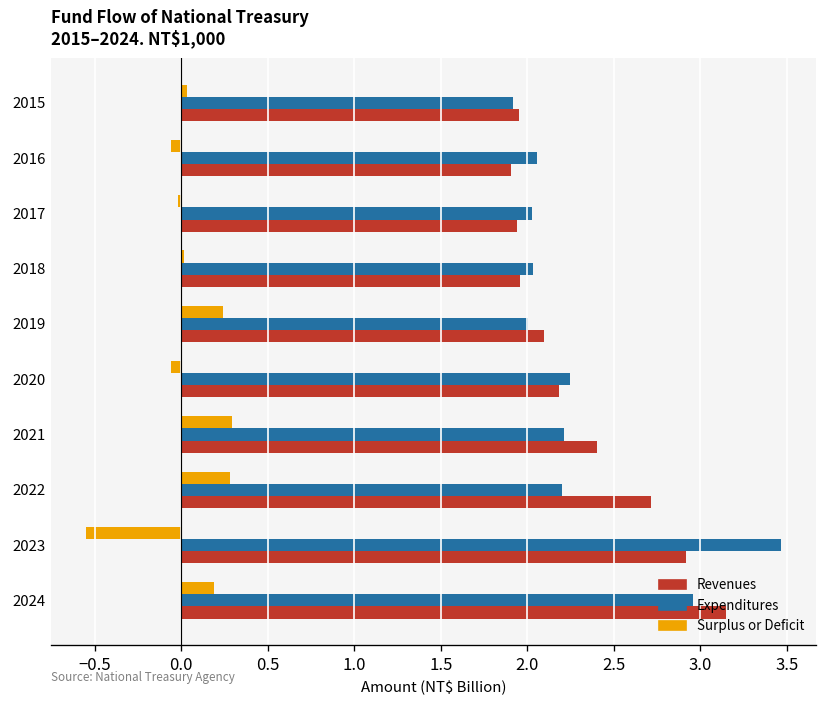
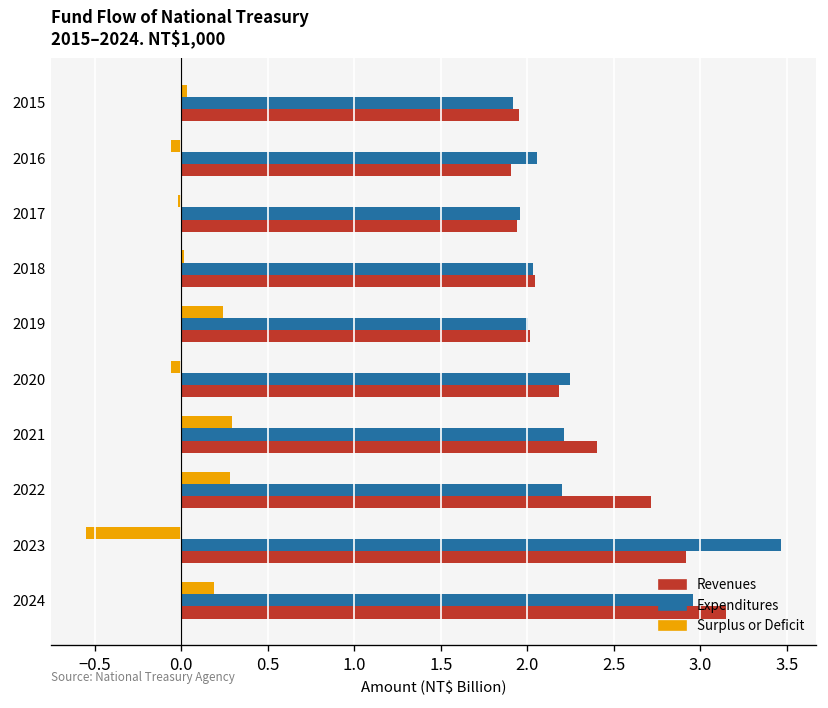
  {
    "Revenues": {
      "2015": 1.95,
      "2016": 1.90,
      "2017": 1.94,
-     "2018": 1.96,
-     "2019": 2.09,
+     "2018": 2.05,
+     "2019": 2.01,
      "2020": 2.19,
      "2021": 2.40,
      "2022": 2.72,
      "2023": 2.92,
      "2024": 3.15
    },
    "Expenditures": {
      "2015": 1.92,
      "2016": 2.05,
-     "2017": 2.03,
+     "2017": 1.96,
      "2018": 2.03,
      "2019": 2.00,
      "2020": 2.24,
      "2021": 2.21,
      "2022": 2.20,
      "2023": 3.47,
      "2024": 2.96
    },
    "Surplus or Deficit": {
      "2015": 0.03,
      "2016": -0.06,
      "2017": -0.02,
      "2019": 0.24,
      "2020": -0.06,
      "2021": 0.30,
      "2022": 0.28,
      "2023": -0.55,
      "2024": 0.19
    }
  }
